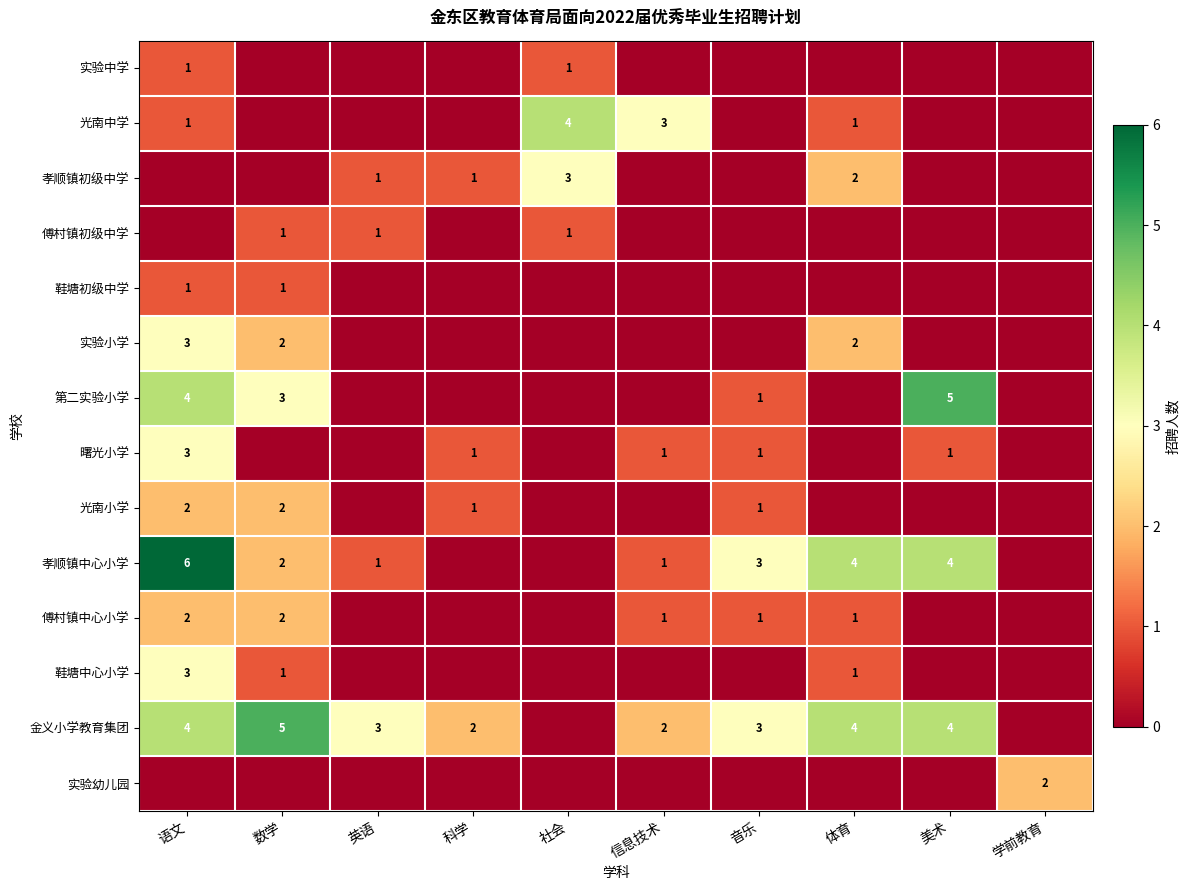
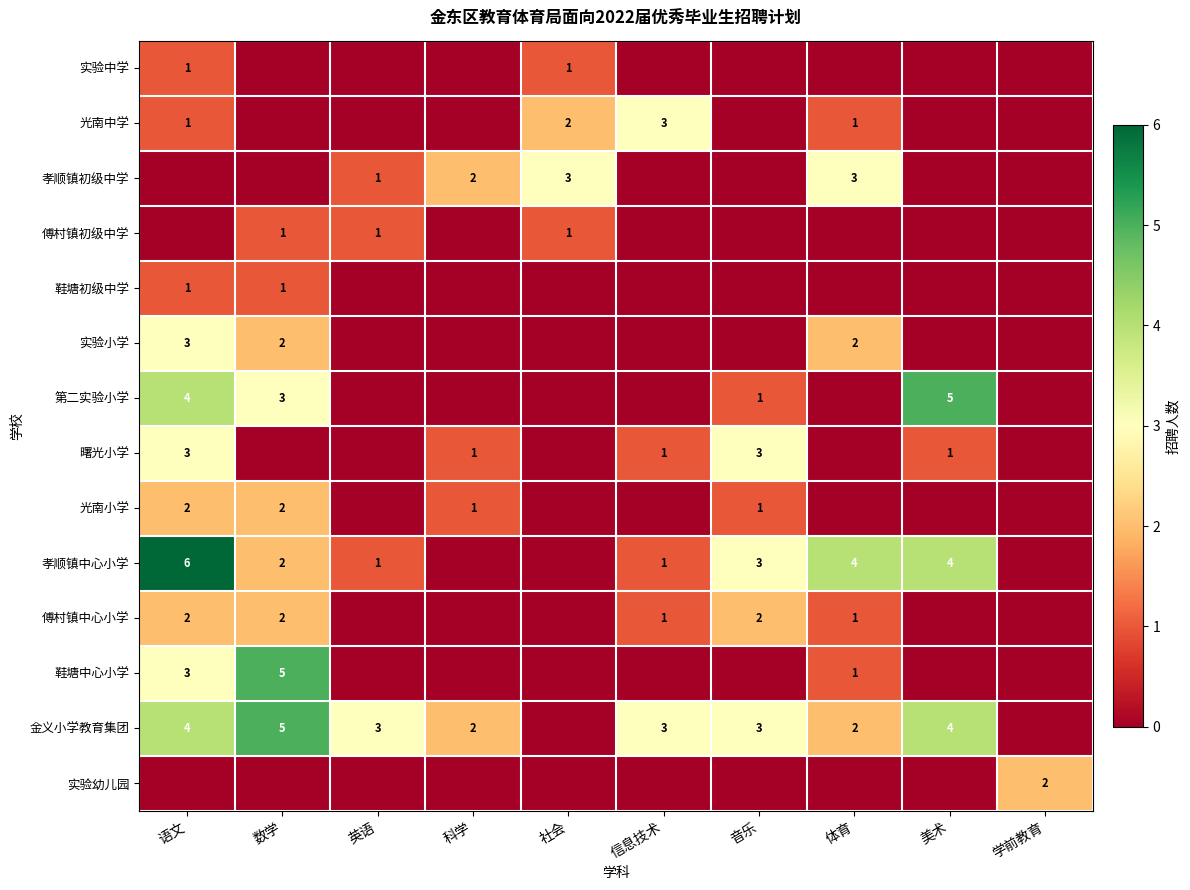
  {
    "实验中学": {
      "语文": 1,
      "社会": 1
    },
    "光南中学": {
      "语文": 1,
-     "社会": 4,
+     "社会": 2,
      "信息技术": 3,
      "体育": 1
    },
    "孝顺镇初级中学": {
      "英语": 1,
-     "科学": 1,
+     "科学": 2,
      "社会": 3,
-     "体育": 2
+     "体育": 3
    },
    "傅村镇初级中学": {
      "数学": 1,
      "英语": 1,
      "社会": 1
    },
    "鞋塘初级中学": {
      "语文": 1,
      "数学": 1
    },
    "实验小学": {
      "语文": 3,
      "数学": 2,
      "体育": 2
    },
    "第二实验小学": {
      "语文": 4,
      "数学": 3,
      "音乐": 1,
      "美术": 5
    },
    "曙光小学": {
      "语文": 3,
      "科学": 1,
      "信息技术": 1,
-     "音乐": 1,
+     "音乐": 3,
      "美术": 1
    },
    "光南小学": {
      "语文": 2,
      "数学": 2,
      "科学": 1,
      "音乐": 1
    },
    "孝顺镇中心小学": {
      "语文": 6,
      "数学": 2,
      "英语": 1,
      "信息技术": 1,
      "音乐": 3,
      "体育": 4,
      "美术": 4
    },
    "傅村镇中心小学": {
      "语文": 2,
      "数学": 2,
      "信息技术": 1,
-     "音乐": 1,
+     "音乐": 2,
      "体育": 1
    },
    "鞋塘中心小学": {
      "语文": 3,
-     "数学": 1,
+     "数学": 5,
      "体育": 1
    },
    "金义小学教育集团": {
      "语文": 4,
      "数学": 5,
      "英语": 3,
      "科学": 2,
-     "信息技术": 2,
+     "信息技术": 3,
      "音乐": 3,
-     "体育": 4,
+     "体育": 2,
      "美术": 4
    },
    "实验幼儿园": {
      "学前教育": 2
    }
  }
